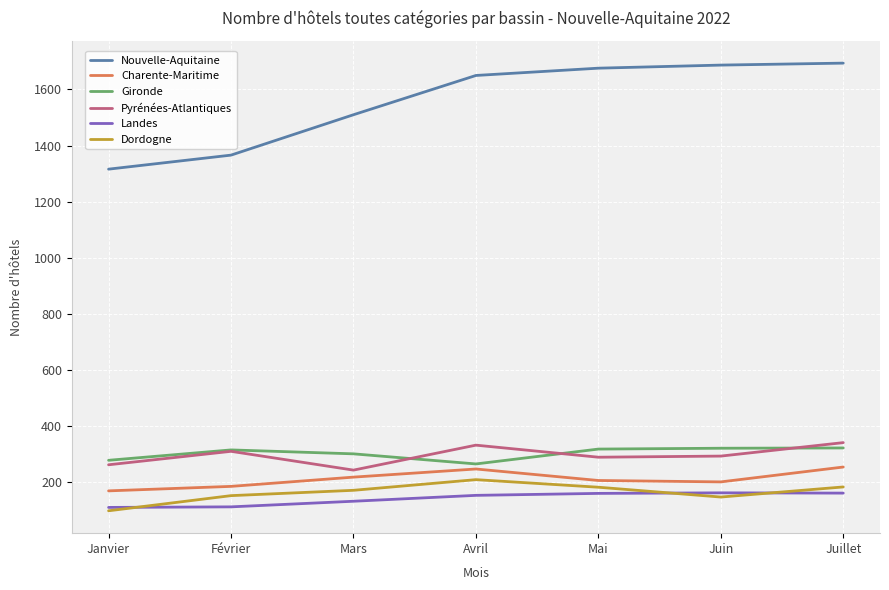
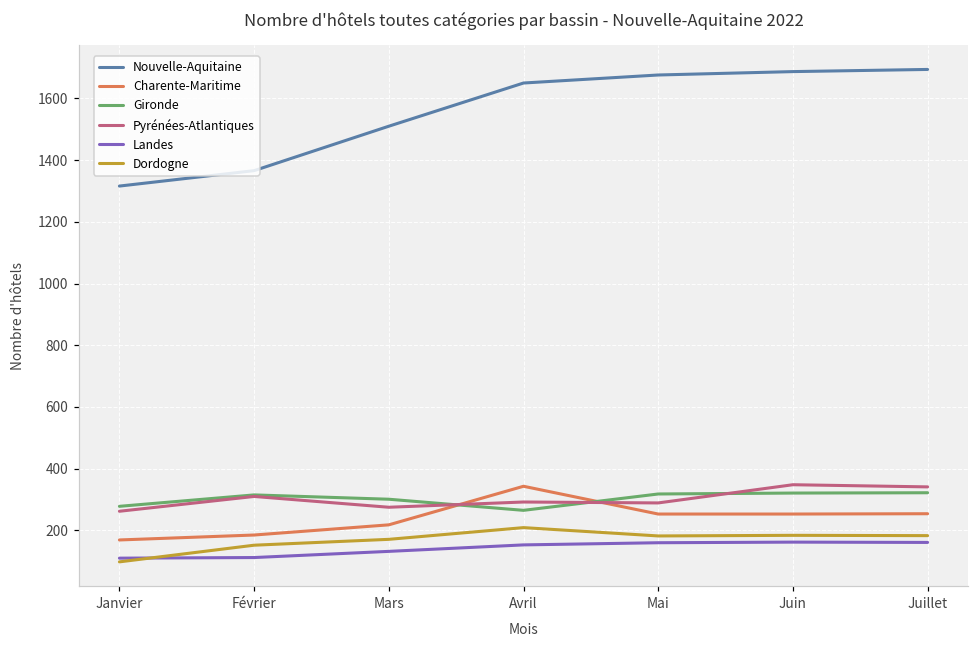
  {
    "Charente-Maritime": {
      "Janvier": 170,
      "Février": 190,
      "Mars": 220,
-     "Avril": 250,
-     "Mai": 210,
-     "Juin": 200,
+     "Avril": 340,
+     "Mai": 250,
+     "Juin": 250,
      "Juillet": 250
    },
    "Gironde": {
      "Janvier": 280,
      "Mars": 300,
      "Avril": 270,
      "Mai": 320,
      "Juin": 320,
      "Juillet": 320
    },
    "Pyrénées-Atlantiques": {
      "Janvier": 260,
-     "Mars": 240,
-     "Avril": 330,
+     "Mars": 280,
+     "Avril": 290,
      "Mai": 290,
-     "Juin": 290,
+     "Juin": 350,
      "Juillet": 340
    },
    "Dordogne": {
      "Janvier": 100,
      "Février": 150,
      "Mars": 170,
      "Avril": 210,
      "Mai": 180,
-     "Juin": 150,
+     "Juin": 180,
      "Juillet": 180
    }
  }
